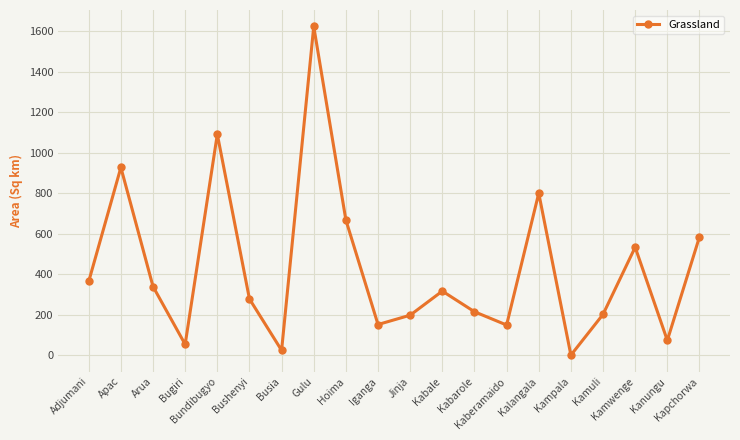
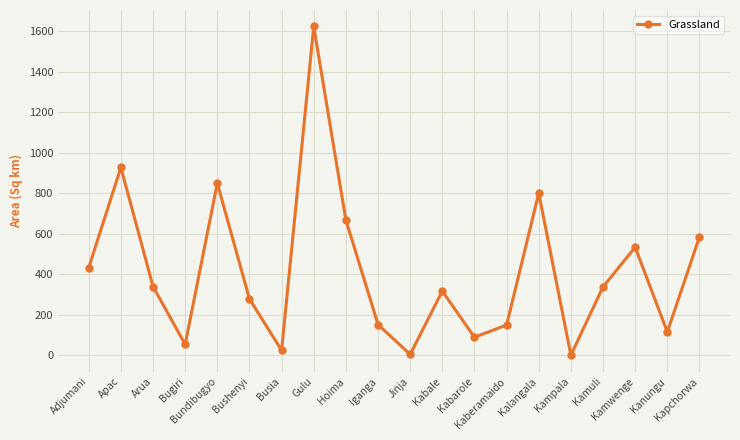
  {
-   "Adjumani": 360,
+   "Adjumani": 430,
    "Apac": 930,
    "Arua": 340,
    "Bugiri": 50,
-   "Bundibugyo": 1090,
+   "Bundibugyo": 850,
    "Bushenyi": 280,
    "Busia": 20,
    "Gulu": 1620,
    "Hoima": 670,
    "Iganga": 150,
-   "Jinja": 200,
+   "Jinja": 0,
    "Kabale": 320,
-   "Kabarole": 220,
+   "Kabarole": 90,
    "Kaberamaido": 150,
    "Kalangala": 800,
    "Kampala": 0,
-   "Kamuli": 200,
+   "Kamuli": 340,
    "Kamwenge": 530,
-   "Kanungu": 70,
+   "Kanungu": 120,
    "Kapchorwa": 580
  }
